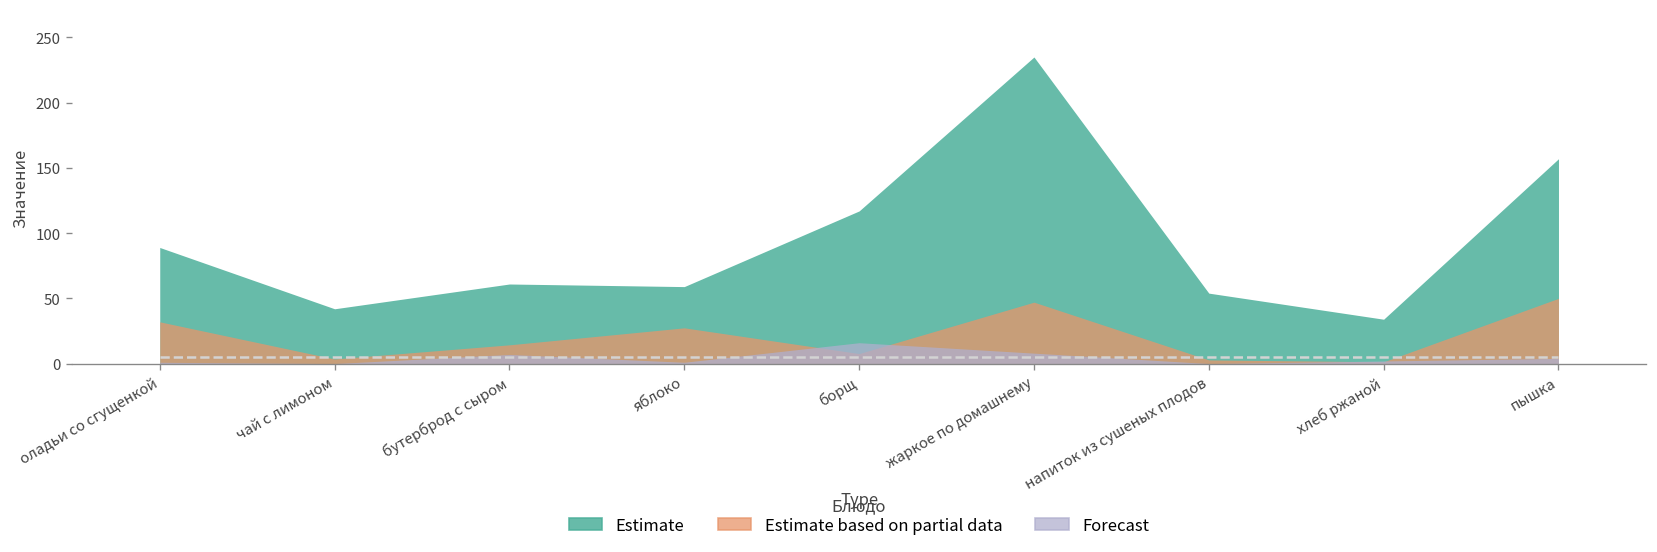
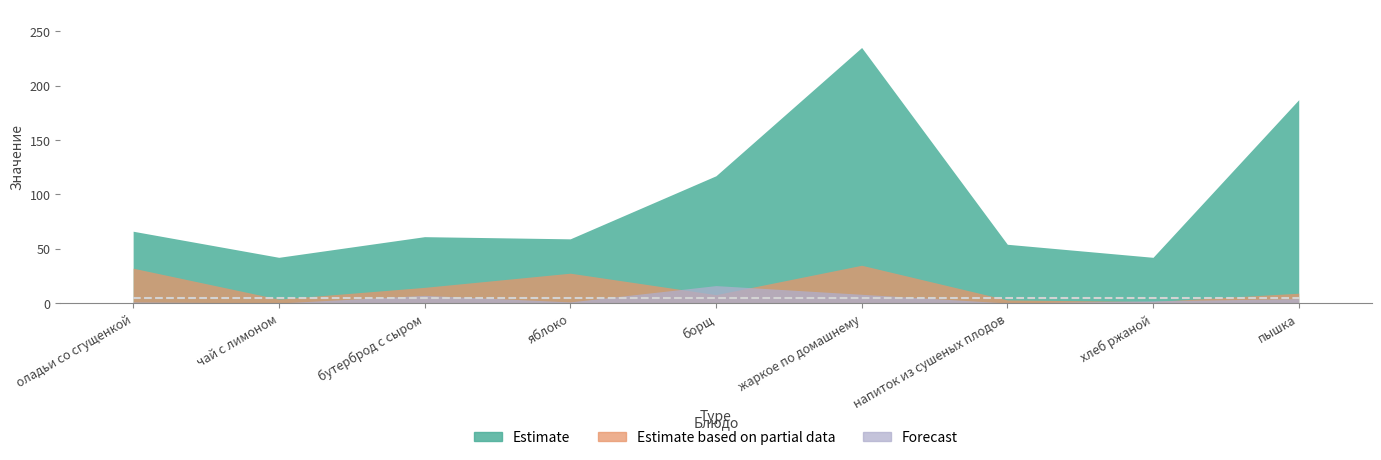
  {
    "Estimate": {
-     "оладьи со сгущенкой": 89,
+     "оладьи со сгущенкой": 66,
      "чай с лимоном": 42,
      "бутерброд с сыром": 61,
      "яблоко": 59,
      "борщ": 117,
      "жаркое по домашнему": 235,
      "напиток из сушеных плодов": 54,
-     "хлеб ржаной": 34,
-     "пышка": 157
+     "хлеб ржаной": 42,
+     "пышка": 187
    },
    "Estimate based on partial data": {
      "оладьи со сгущенкой": 32,
      "бутерброд с сыром": 14,
      "яблоко": 27,
      "борщ": 8,
-     "жаркое по домашнему": 47,
-     "пышка": 50
+     "жаркое по домашнему": 35,
+     "пышка": 9
    }
  }
